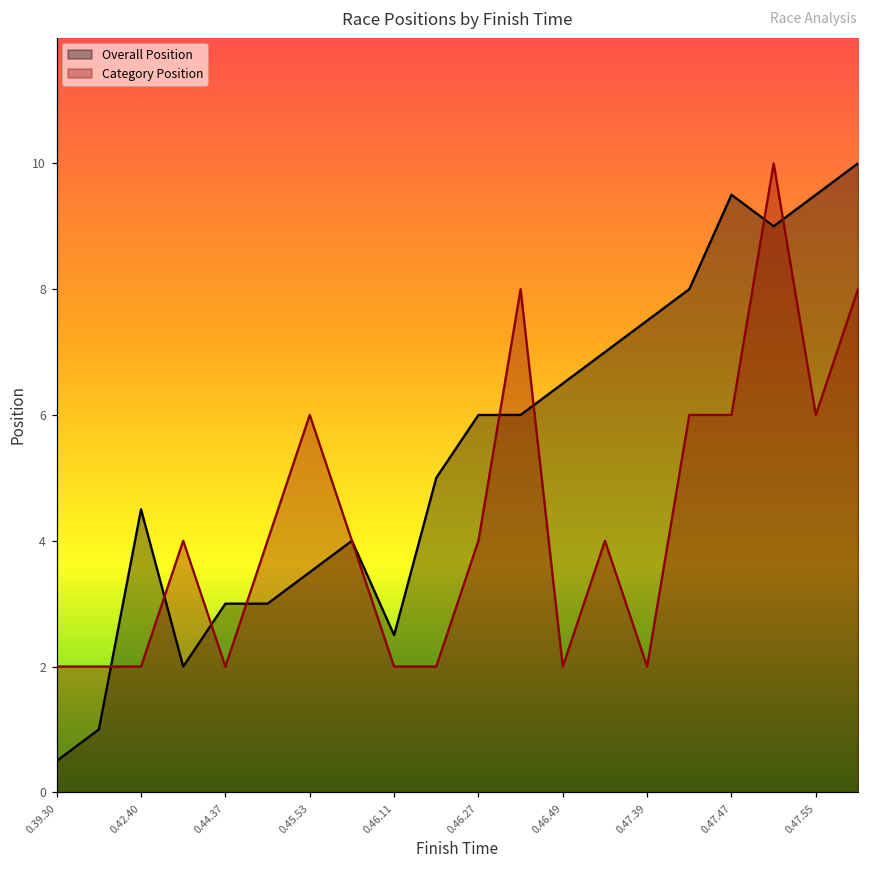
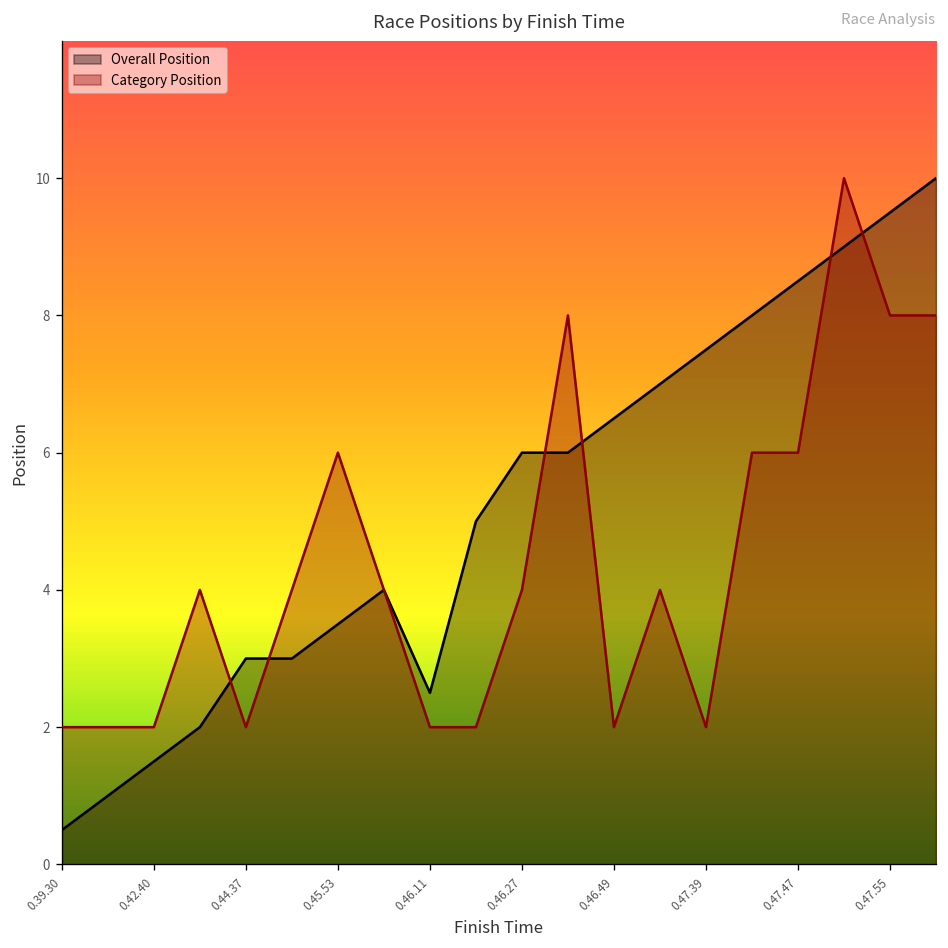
  {
    "Overall Position": {
      "0.39.30": 0.5,
-     "0.42.40": 4.5,
+     "0.42.40": 1.5,
      "0.44.37": 3.0,
      "0.46.11": 2.5,
      "0.46.27": 6.0,
      "0.46.49": 6.5,
      "0.47.39": 7.5,
-     "0.47.47": 9.5,
+     "0.47.47": 8.5,
      "0.47.55": 9.5
    },
    "Category Position": {
      "0.39.30": 2.0,
      "0.42.40": 2.0,
      "0.44.37": 2.0,
      "0.46.11": 2.0,
      "0.46.27": 4.0,
      "0.46.49": 2.0,
      "0.47.39": 2.0,
      "0.47.47": 6.0,
-     "0.47.55": 6.0
+     "0.47.55": 8.0
    }
  }
